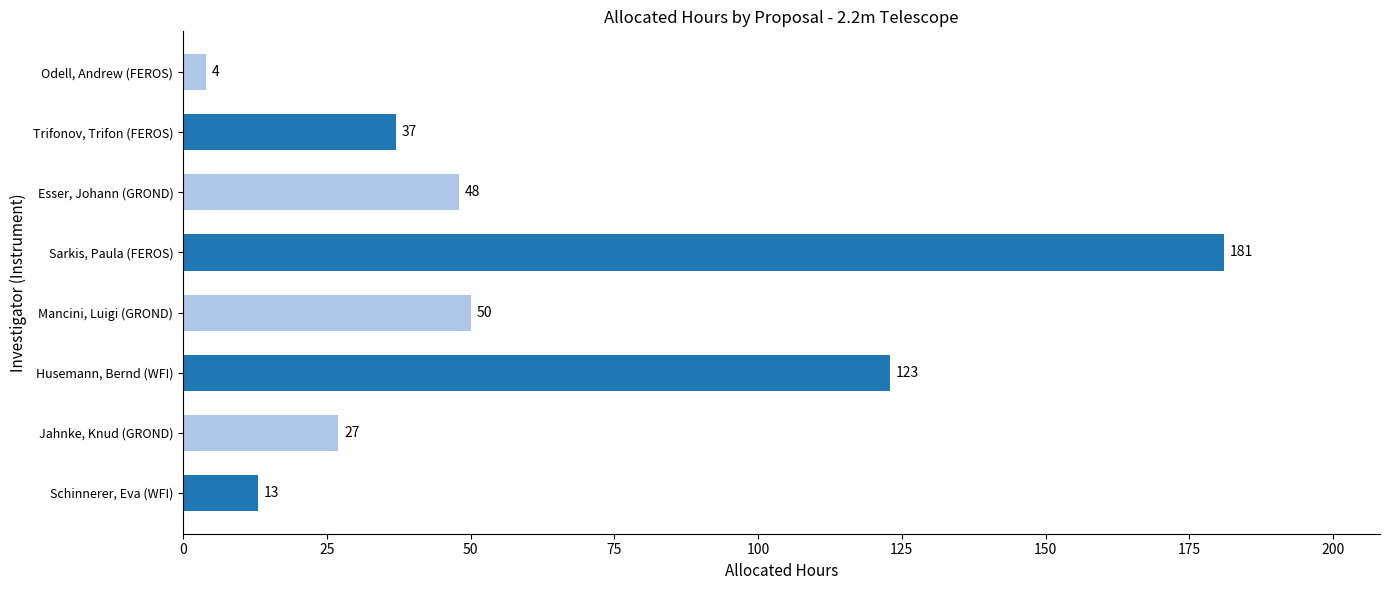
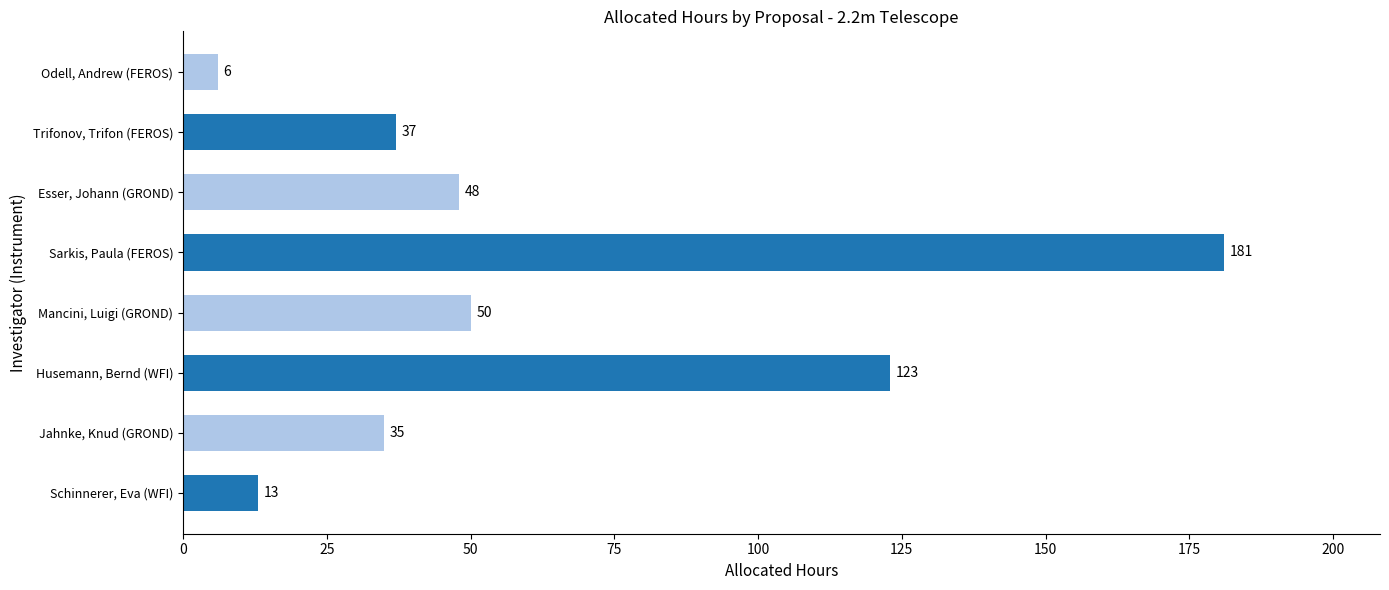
  {
-   "Odell, Andrew (FEROS)": 4,
+   "Odell, Andrew (FEROS)": 6,
    "Trifonov, Trifon (FEROS)": 37,
    "Esser, Johann (GROND)": 48,
    "Sarkis, Paula (FEROS)": 181,
    "Mancini, Luigi (GROND)": 50,
    "Husemann, Bernd (WFI)": 123,
-   "Jahnke, Knud (GROND)": 27,
+   "Jahnke, Knud (GROND)": 35,
    "Schinnerer, Eva (WFI)": 13
  }
